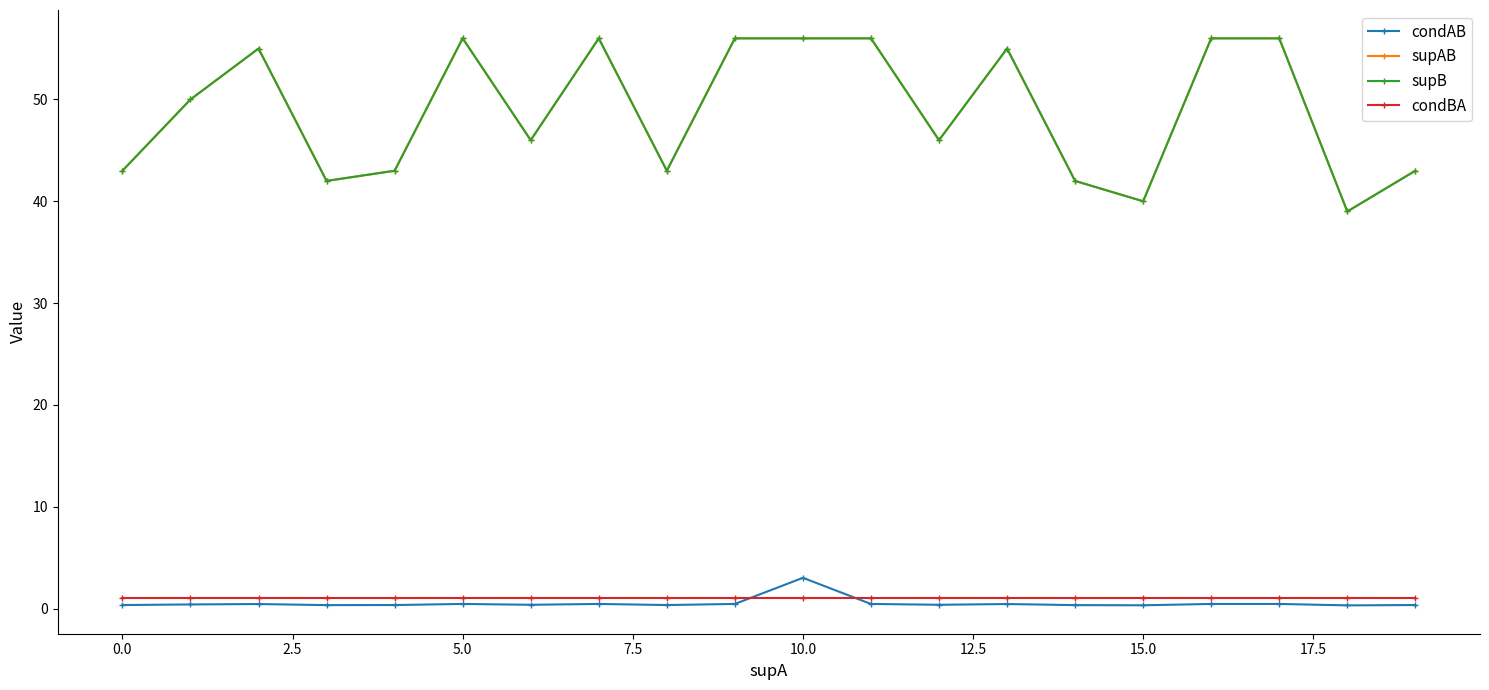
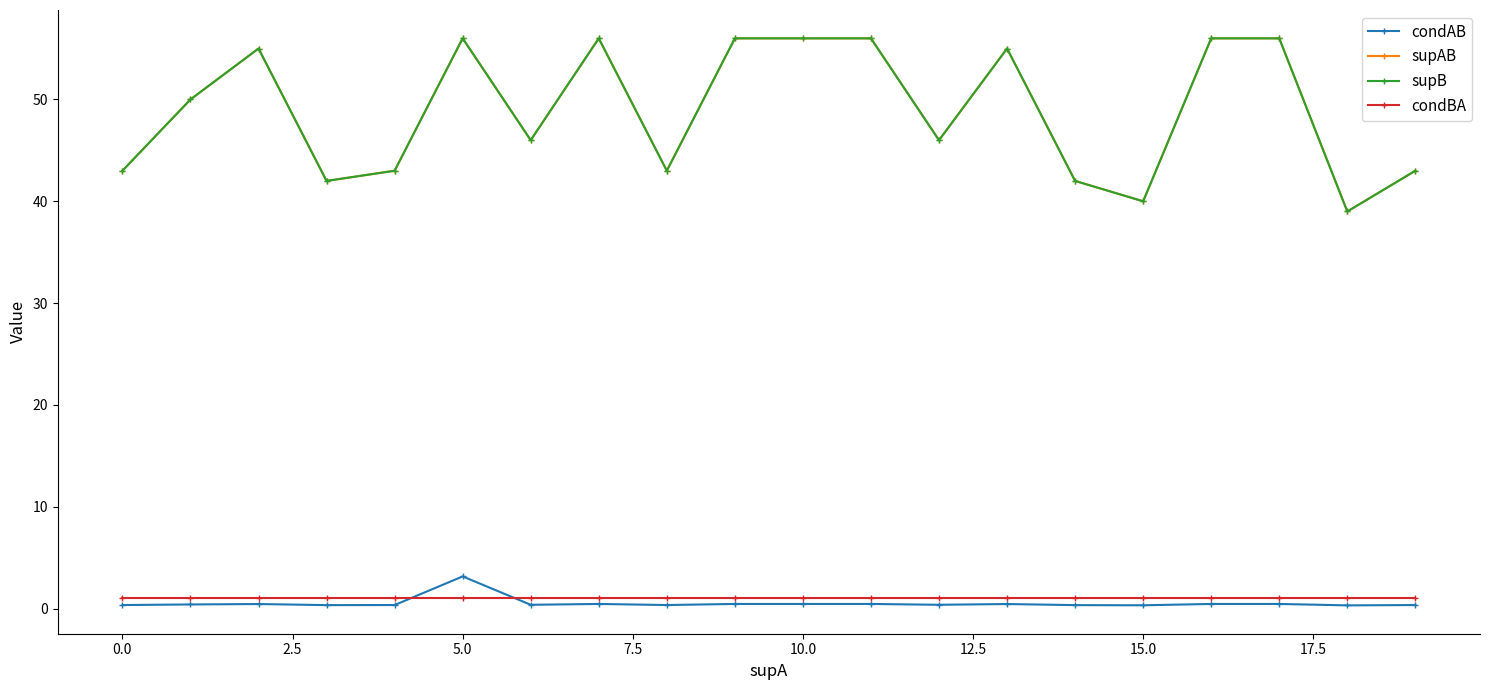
  {
    "condAB": {
      "0.0": 0.4,
-     "5.0": 0.5,
-     "10.0": 3.0,
+     "5.0": 3.2,
+     "10.0": 0.5,
      "15.0": 0.3
    },
    "supB": {
      "0.0": 43.0,
      "5.0": 56.0,
      "10.0": 56.0,
      "15.0": 40.0
    },
    "condBA": {
      "0.0": 1.0,
      "5.0": 1.0,
      "10.0": 1.0,
      "15.0": 1.0
    }
  }
